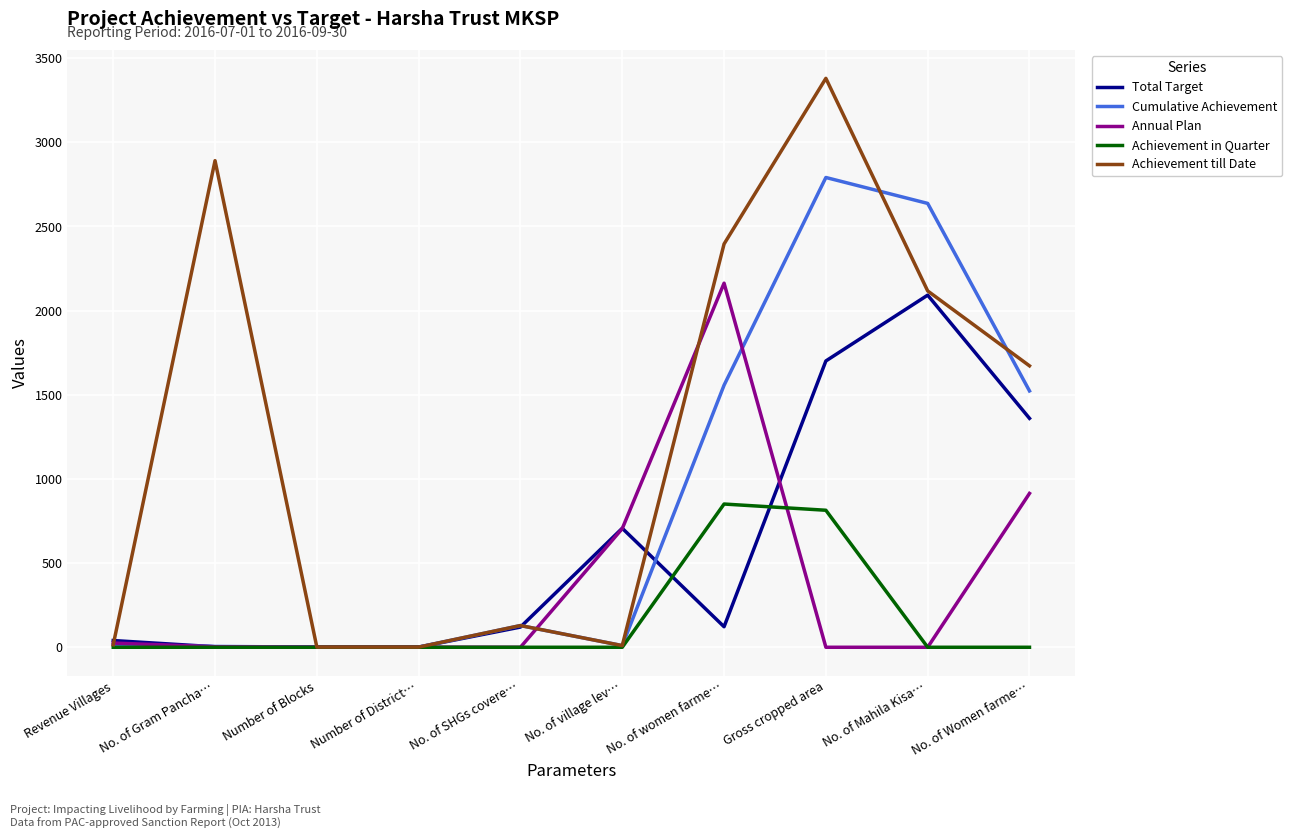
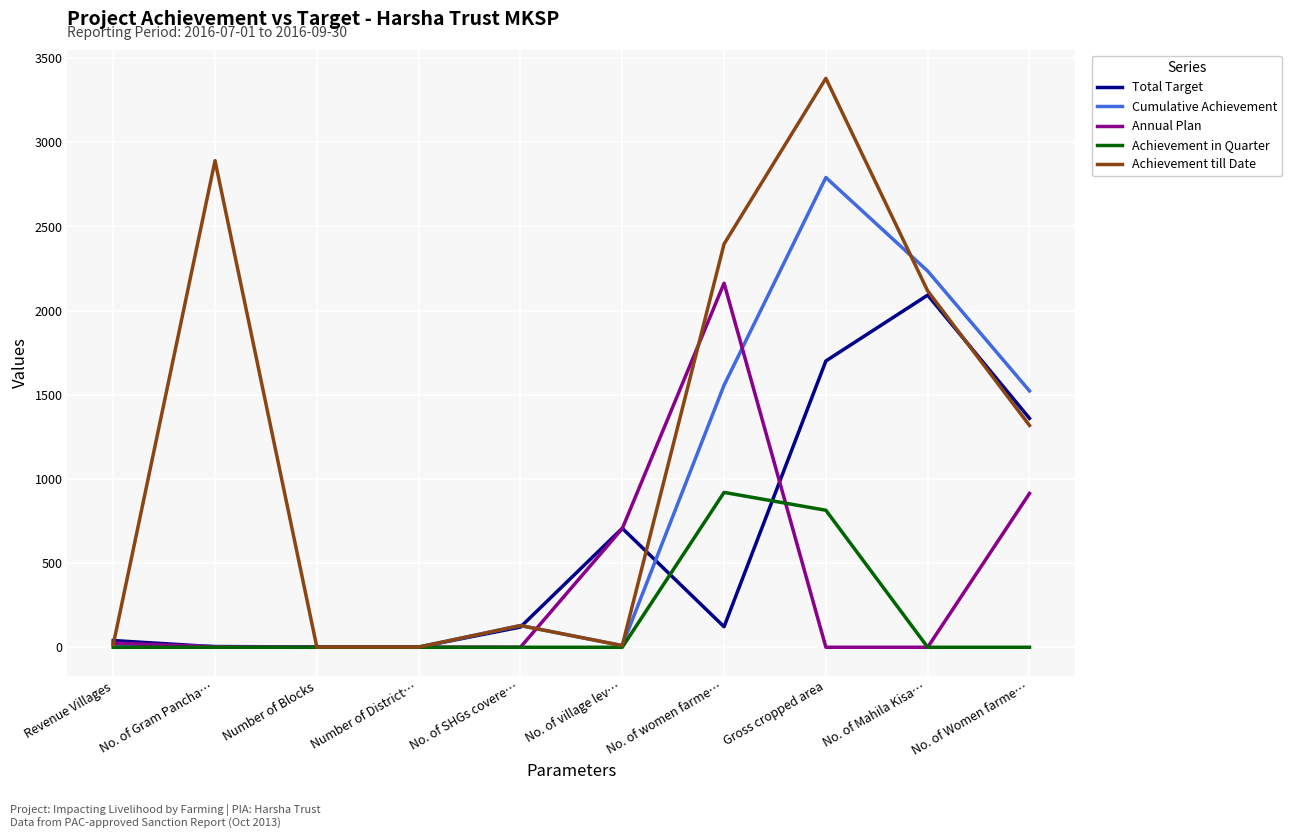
  {
    "Total Target": {
      "Revenue Villages": 40,
      "No. of women farme…": 120,
      "Gross cropped area": 1700,
      "No. of Mahila Kisa…": 2090,
      "No. of Women farme…": 1360
    },
    "Cumulative Achievement": {
      "No. of women farme…": 1560,
      "Gross cropped area": 2790,
-     "No. of Mahila Kisa…": 2640,
+     "No. of Mahila Kisa…": 2240,
      "No. of Women farme…": 1520
    },
    "Annual Plan": {
      "No. of women farme…": 2160,
      "Gross cropped area": 0,
      "No. of Women farme…": 910
    },
    "Achievement in Quarter": {
-     "No. of women farme…": 850,
+     "No. of women farme…": 920,
      "Gross cropped area": 810,
      "No. of Women farme…": 0
    },
    "Achievement till Date": {
      "No. of Gram Pancha…": 2890,
      "No. of women farme…": 2400,
      "Gross cropped area": 3380,
      "No. of Mahila Kisa…": 2120,
-     "No. of Women farme…": 1670
+     "No. of Women farme…": 1320
    }
  }
